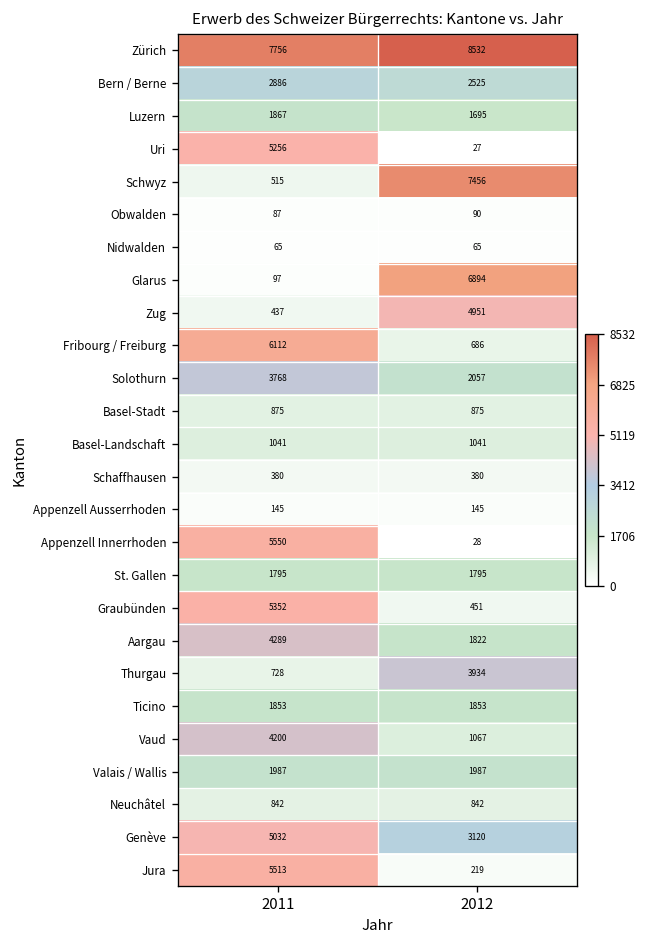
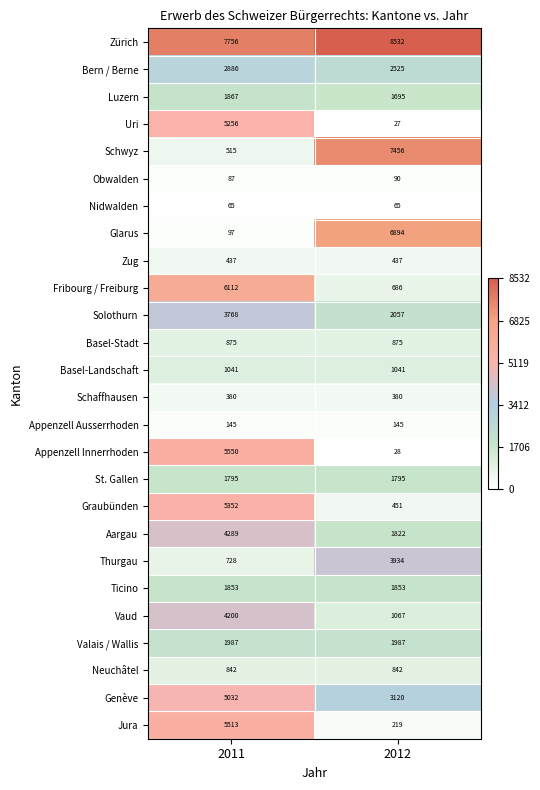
  {
    "Zürich": {
      "2011": 7756,
      "2012": 8532
    },
    "Bern / Berne": {
      "2011": 2886,
      "2012": 2525
    },
    "Luzern": {
      "2011": 1867,
      "2012": 1695
    },
    "Uri": {
      "2011": 5256,
      "2012": 27
    },
    "Schwyz": {
      "2011": 515,
      "2012": 7456
    },
    "Obwalden": {
      "2011": 87,
      "2012": 90
    },
    "Nidwalden": {
      "2011": 65,
      "2012": 65
    },
    "Glarus": {
      "2011": 97,
      "2012": 6894
    },
    "Zug": {
      "2011": 437,
-     "2012": 4951
+     "2012": 437
    },
    "Fribourg / Freiburg": {
      "2011": 6112,
      "2012": 686
    },
    "Solothurn": {
      "2011": 3768,
      "2012": 2057
    },
    "Basel-Stadt": {
      "2011": 875,
      "2012": 875
    },
    "Basel-Landschaft": {
      "2011": 1041,
      "2012": 1041
    },
    "Schaffhausen": {
      "2011": 380,
      "2012": 380
    },
    "Appenzell Ausserrhoden": {
      "2011": 145,
      "2012": 145
    },
    "Appenzell Innerrhoden": {
      "2011": 5550,
      "2012": 28
    },
    "St. Gallen": {
      "2011": 1795,
      "2012": 1795
    },
    "Graubünden": {
      "2011": 5352,
      "2012": 451
    },
    "Aargau": {
      "2011": 4289,
      "2012": 1822
    },
    "Thurgau": {
      "2011": 728,
      "2012": 3934
    },
    "Ticino": {
      "2011": 1853,
      "2012": 1853
    },
    "Vaud": {
      "2011": 4200,
      "2012": 1067
    },
    "Valais / Wallis": {
      "2011": 1987,
      "2012": 1987
    },
    "Neuchâtel": {
      "2011": 842,
      "2012": 842
    },
    "Genève": {
      "2011": 5032,
      "2012": 3120
    },
    "Jura": {
      "2011": 5513,
      "2012": 219
    }
  }
